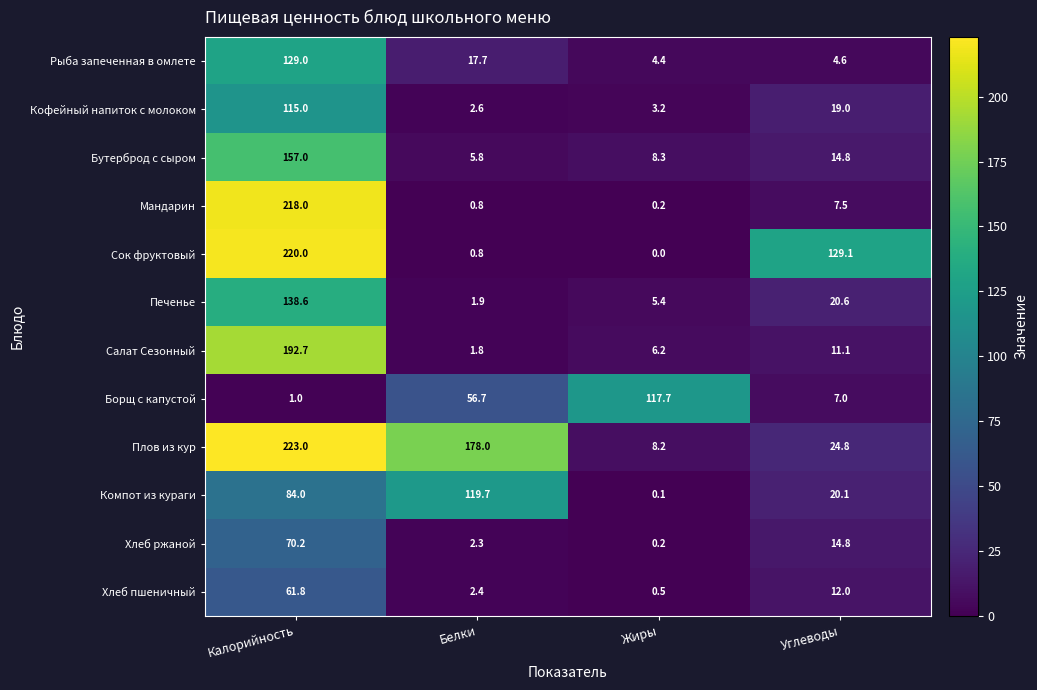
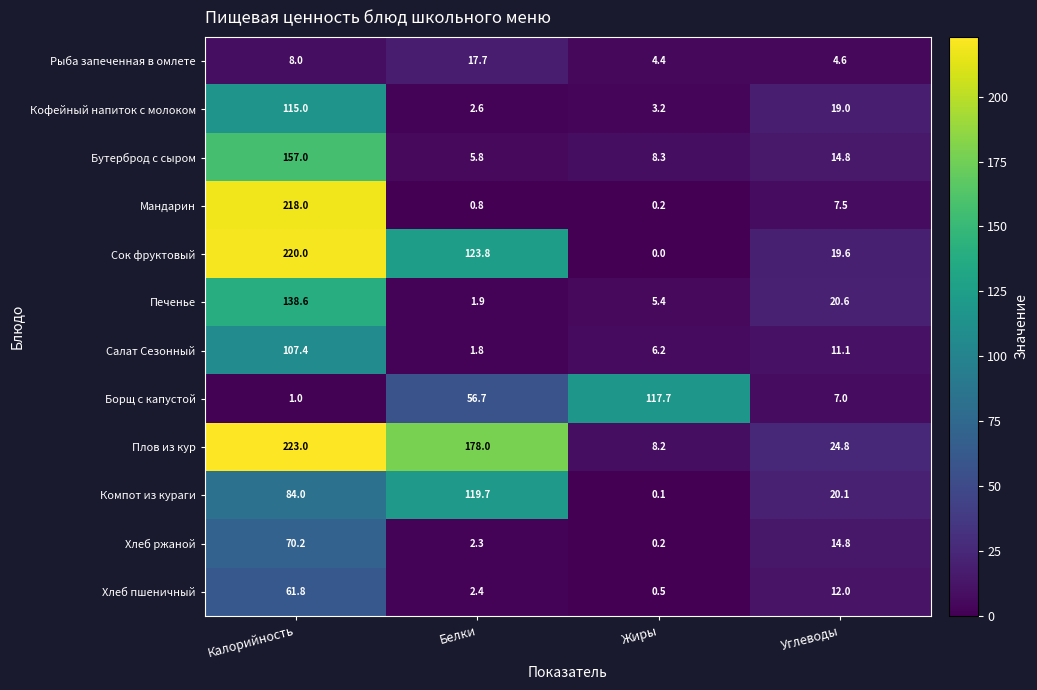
  {
    "Рыба запеченная в омлете": {
-     "Калорийность": 129.0,
+     "Калорийность": 8.0,
      "Белки": 17.7,
      "Жиры": 4.4,
      "Углеводы": 4.6
    },
    "Кофейный напиток с молоком": {
      "Калорийность": 115.0,
      "Белки": 2.6,
      "Жиры": 3.2,
      "Углеводы": 19.0
    },
    "Бутерброд с сыром": {
      "Калорийность": 157.0,
      "Белки": 5.8,
      "Жиры": 8.3,
      "Углеводы": 14.8
    },
    "Мандарин": {
      "Калорийность": 218.0,
      "Белки": 0.8,
      "Жиры": 0.2,
      "Углеводы": 7.5
    },
    "Сок фруктовый": {
      "Калорийность": 220.0,
-     "Белки": 0.8,
+     "Белки": 123.8,
      "Жиры": 0.0,
-     "Углеводы": 129.1
+     "Углеводы": 19.6
    },
    "Печенье": {
      "Калорийность": 138.6,
      "Белки": 1.9,
      "Жиры": 5.4,
      "Углеводы": 20.6
    },
    "Салат Сезонный": {
-     "Калорийность": 192.7,
+     "Калорийность": 107.4,
      "Белки": 1.8,
      "Жиры": 6.2,
      "Углеводы": 11.1
    },
    "Борщ с капустой": {
      "Калорийность": 1.0,
      "Белки": 56.7,
      "Жиры": 117.7,
      "Углеводы": 7.0
    },
    "Плов из кур": {
      "Калорийность": 223.0,
      "Белки": 178.0,
      "Жиры": 8.2,
      "Углеводы": 24.8
    },
    "Компот из кураги": {
      "Калорийность": 84.0,
      "Белки": 119.7,
      "Жиры": 0.1,
      "Углеводы": 20.1
    },
    "Хлеб ржаной": {
      "Калорийность": 70.2,
      "Белки": 2.3,
      "Жиры": 0.2,
      "Углеводы": 14.8
    },
    "Хлеб пшеничный": {
      "Калорийность": 61.8,
      "Белки": 2.4,
      "Жиры": 0.5,
      "Углеводы": 12.0
    }
  }
